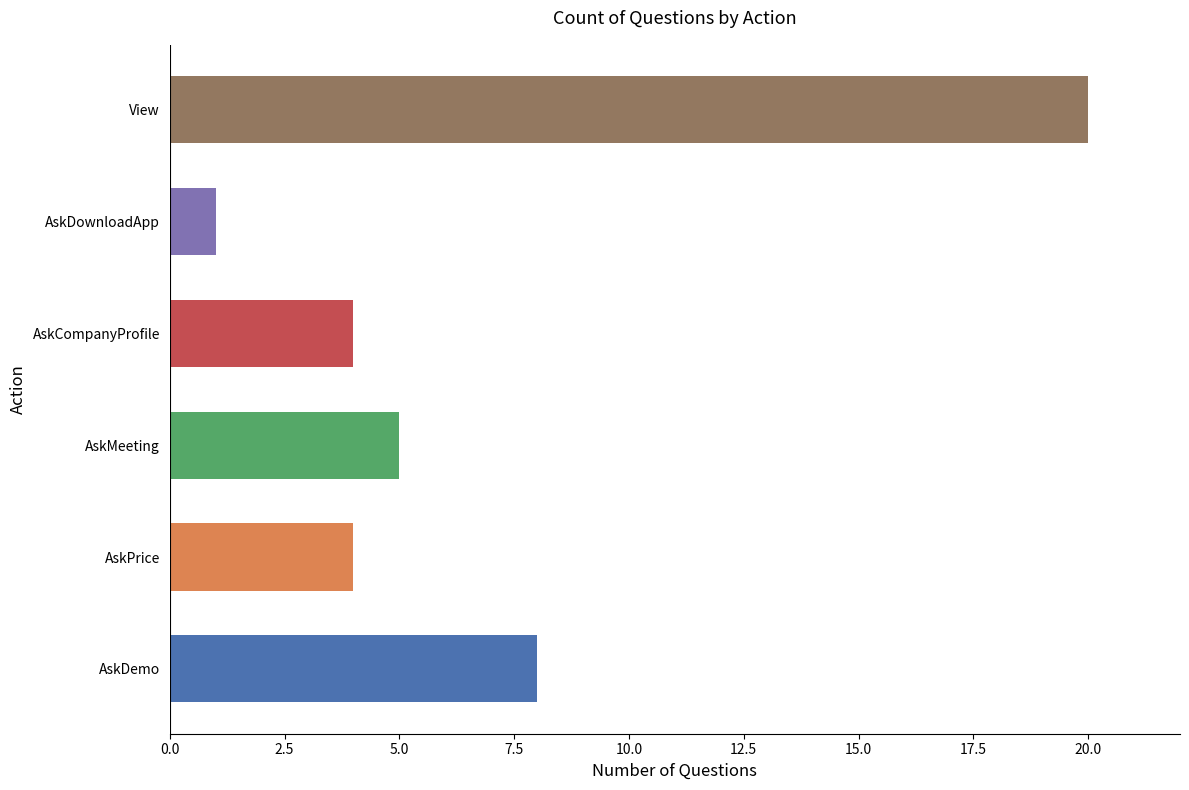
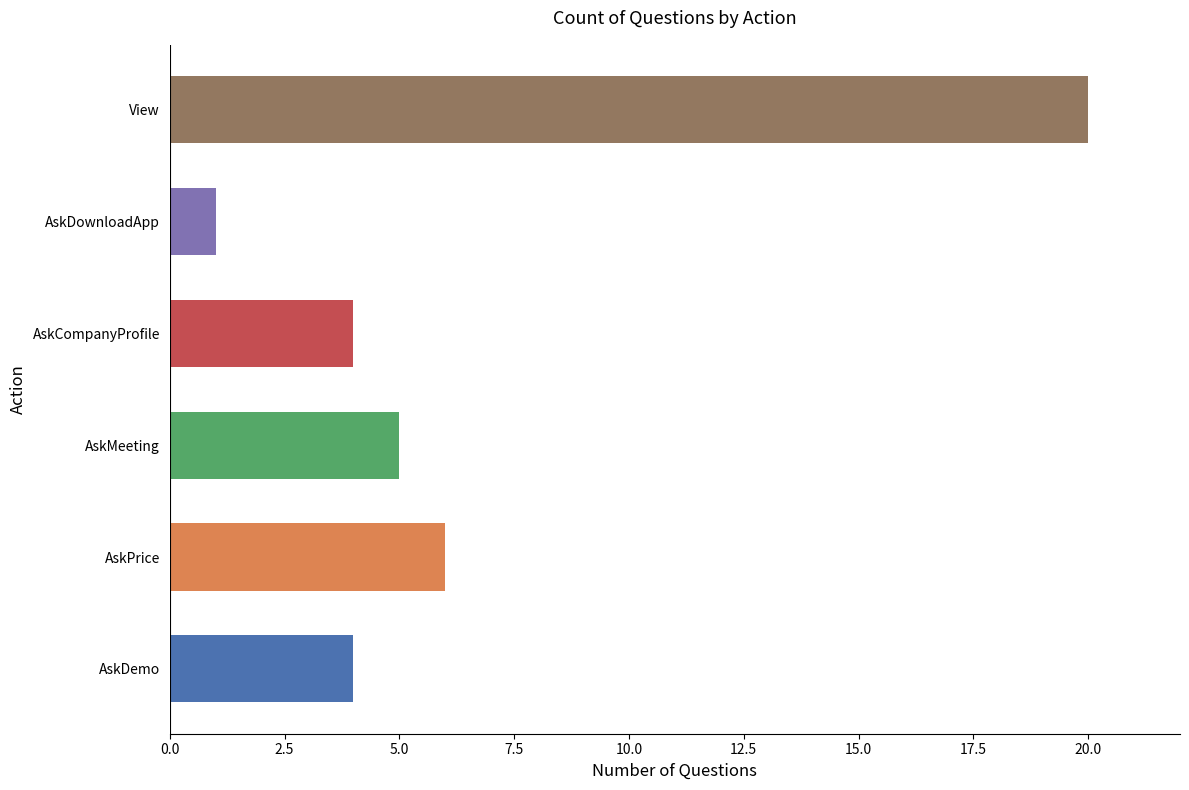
  {
    "View": 20,
    "AskDownloadApp": 1,
    "AskCompanyProfile": 4,
    "AskMeeting": 5,
-   "AskPrice": 4,
-   "AskDemo": 8
+   "AskPrice": 6,
+   "AskDemo": 4
  }
